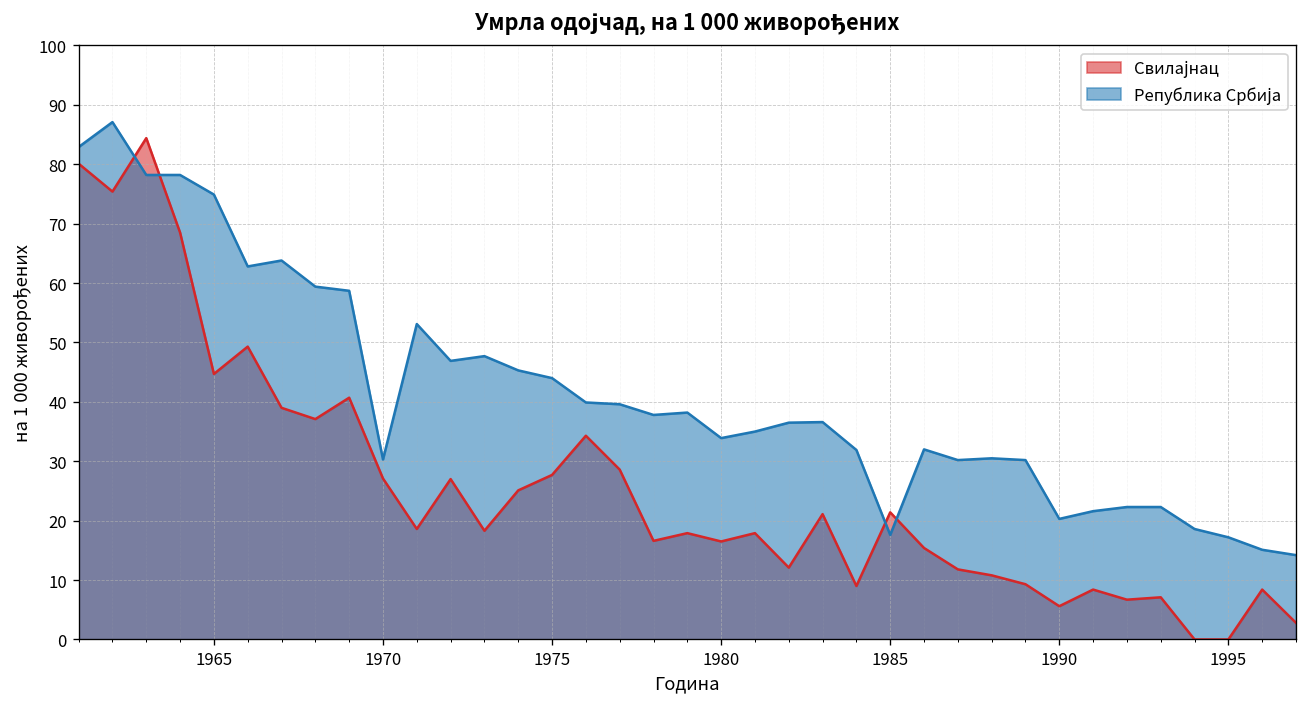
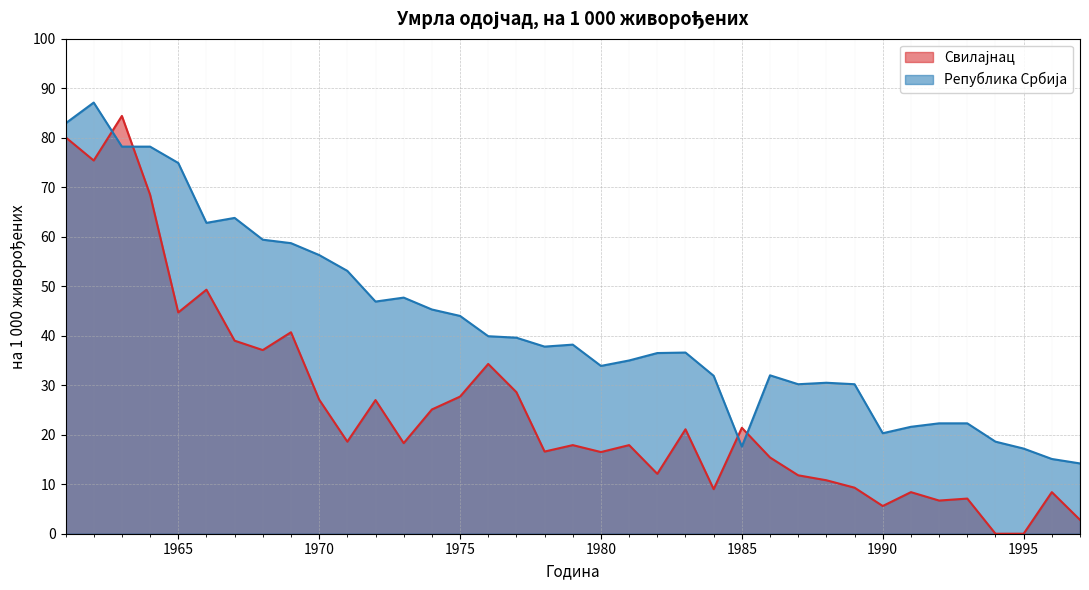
  {
    "Свилајнац": {
      "1965": 45,
      "1970": 27,
      "1975": 28,
      "1980": 17,
      "1985": 21,
      "1990": 6,
      "1995": 0
    },
    "Република Србија": {
      "1965": 75,
-     "1970": 30,
+     "1970": 56,
      "1975": 44,
      "1980": 34,
      "1985": 18,
      "1990": 20,
      "1995": 17
    }
  }
